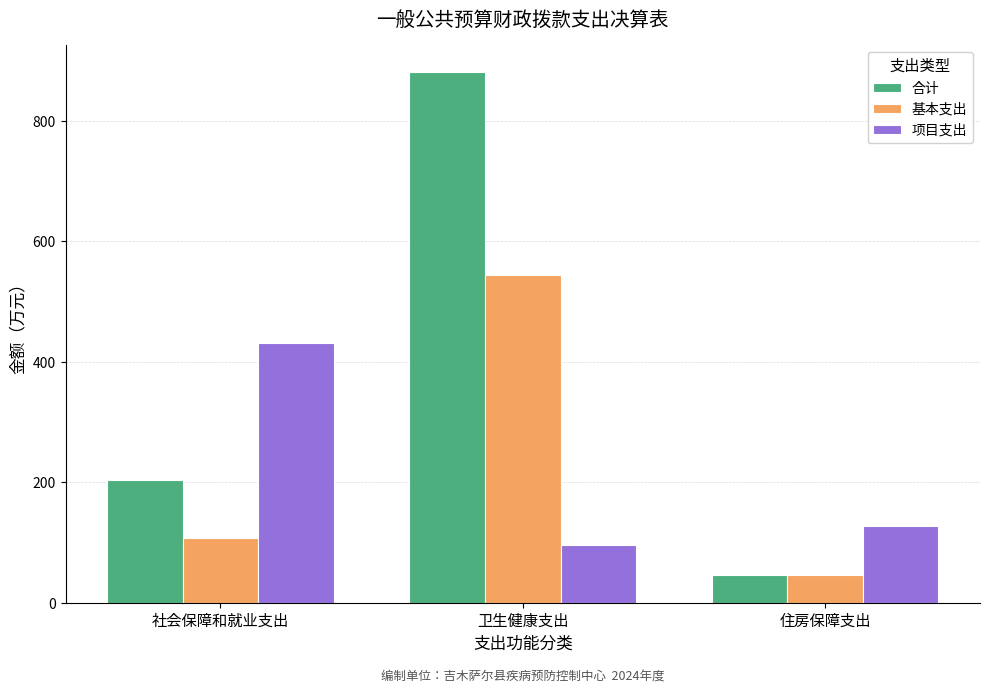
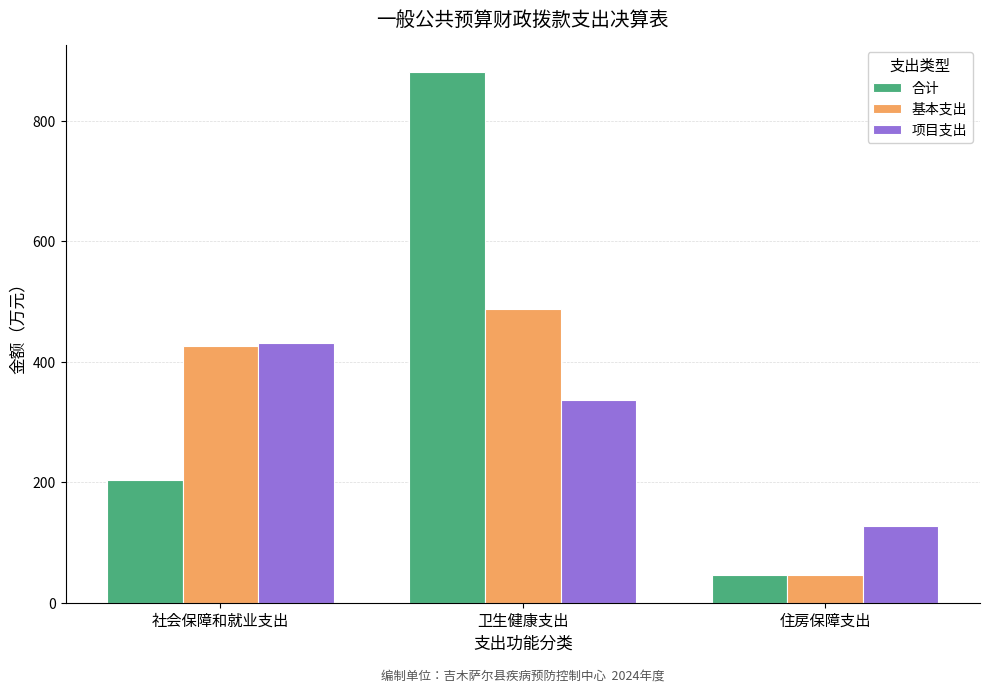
  {
    "合计": {
      "社会保障和就业支出": 200,
      "卫生健康支出": 880,
      "住房保障支出": 50
    },
    "基本支出": {
-     "社会保障和就业支出": 110,
-     "卫生健康支出": 540,
+     "社会保障和就业支出": 430,
+     "卫生健康支出": 490,
      "住房保障支出": 50
    },
    "项目支出": {
      "社会保障和就业支出": 430,
-     "卫生健康支出": 100,
+     "卫生健康支出": 340,
      "住房保障支出": 130
    }
  }
